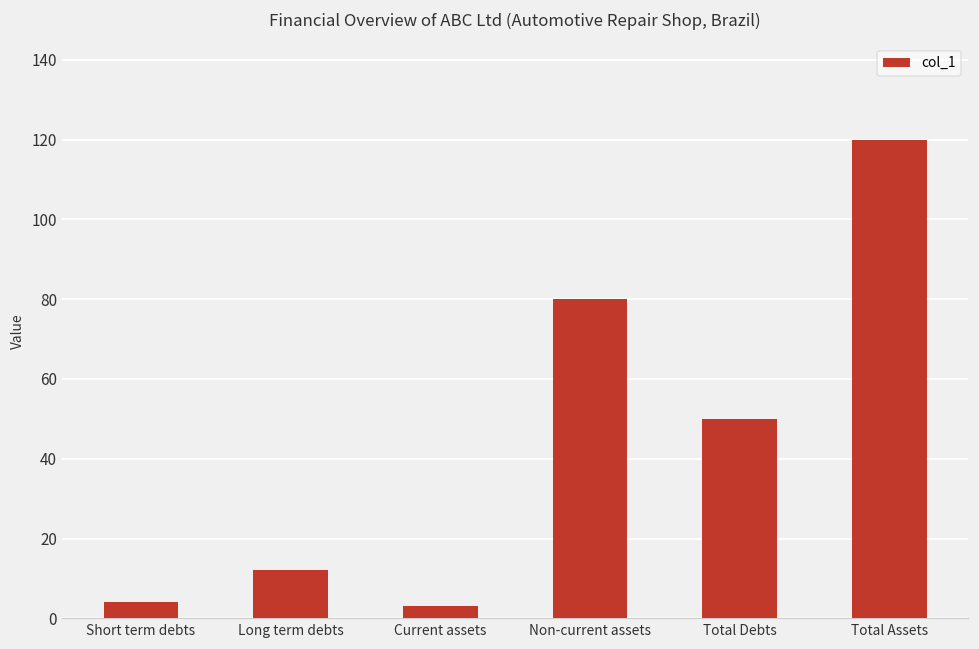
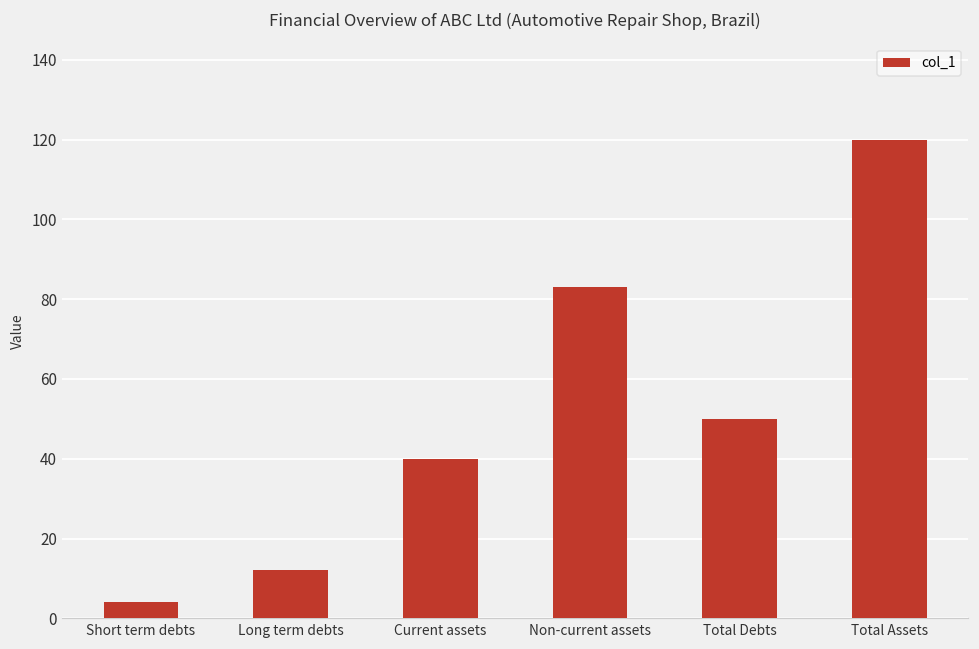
  {
    "Short term debts": 4,
    "Long term debts": 12,
-   "Current assets": 3,
-   "Non-current assets": 80,
+   "Current assets": 40,
+   "Non-current assets": 83,
    "Total Debts": 50,
    "Total Assets": 120
  }
